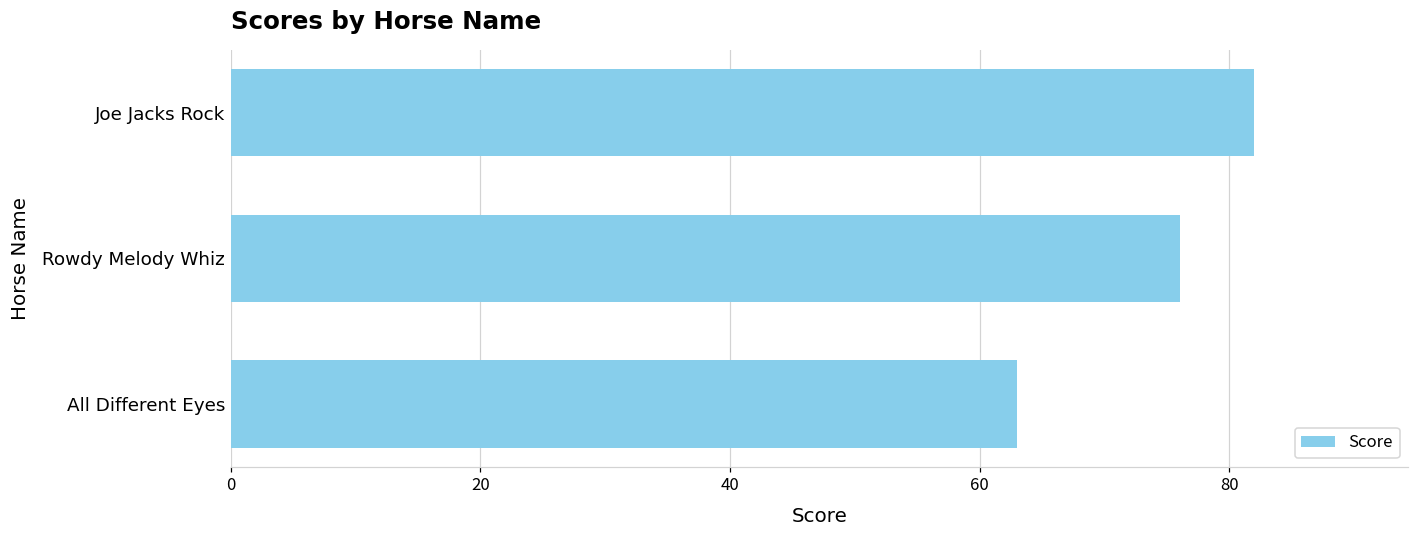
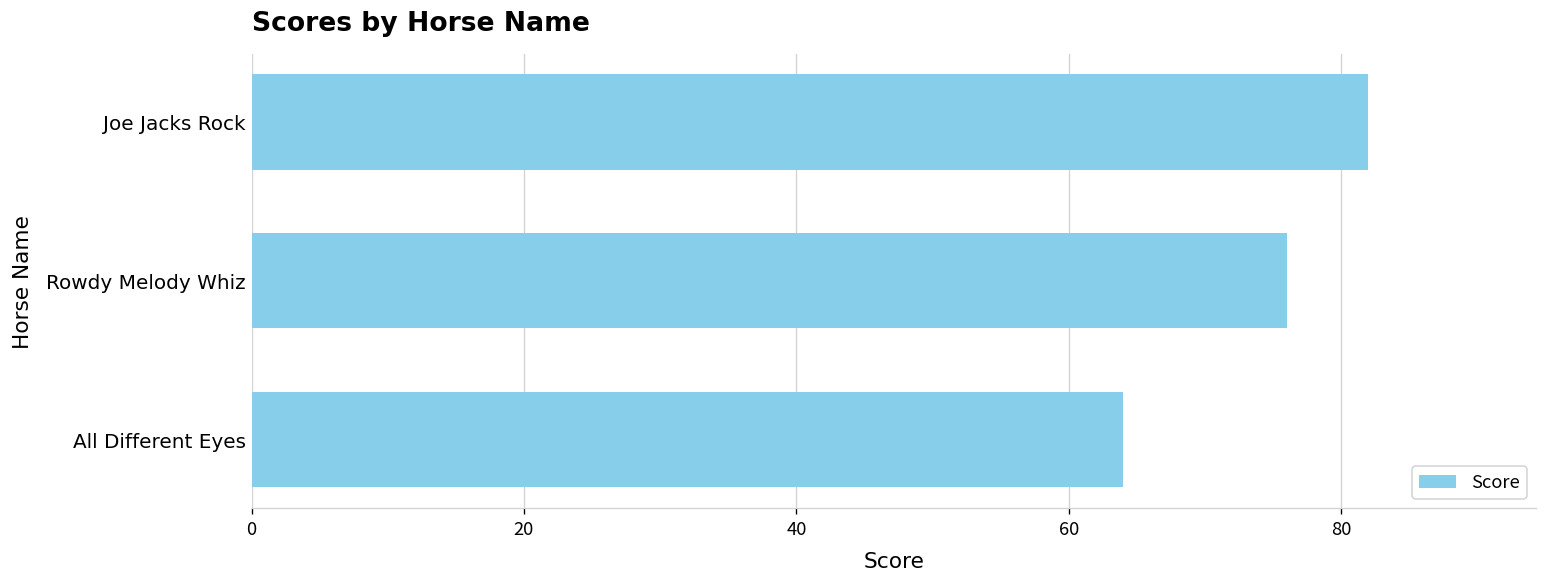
  {
    "Joe Jacks Rock": 82,
    "Rowdy Melody Whiz": 76,
-   "All Different Eyes": 63
+   "All Different Eyes": 64
  }
